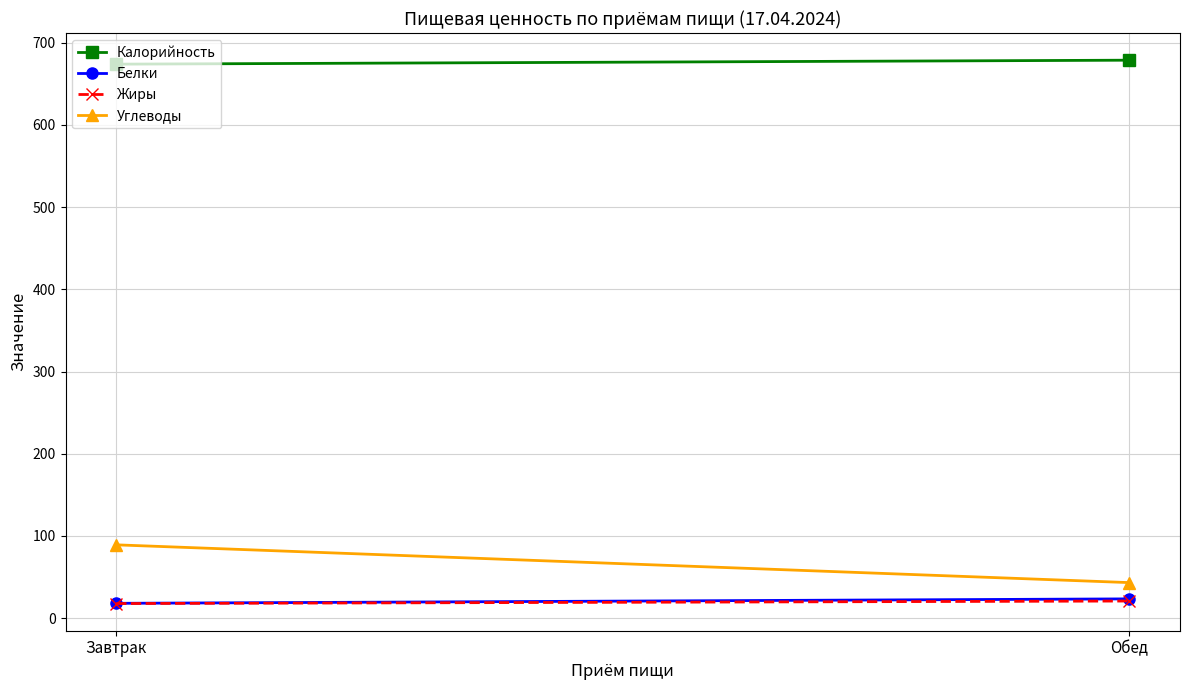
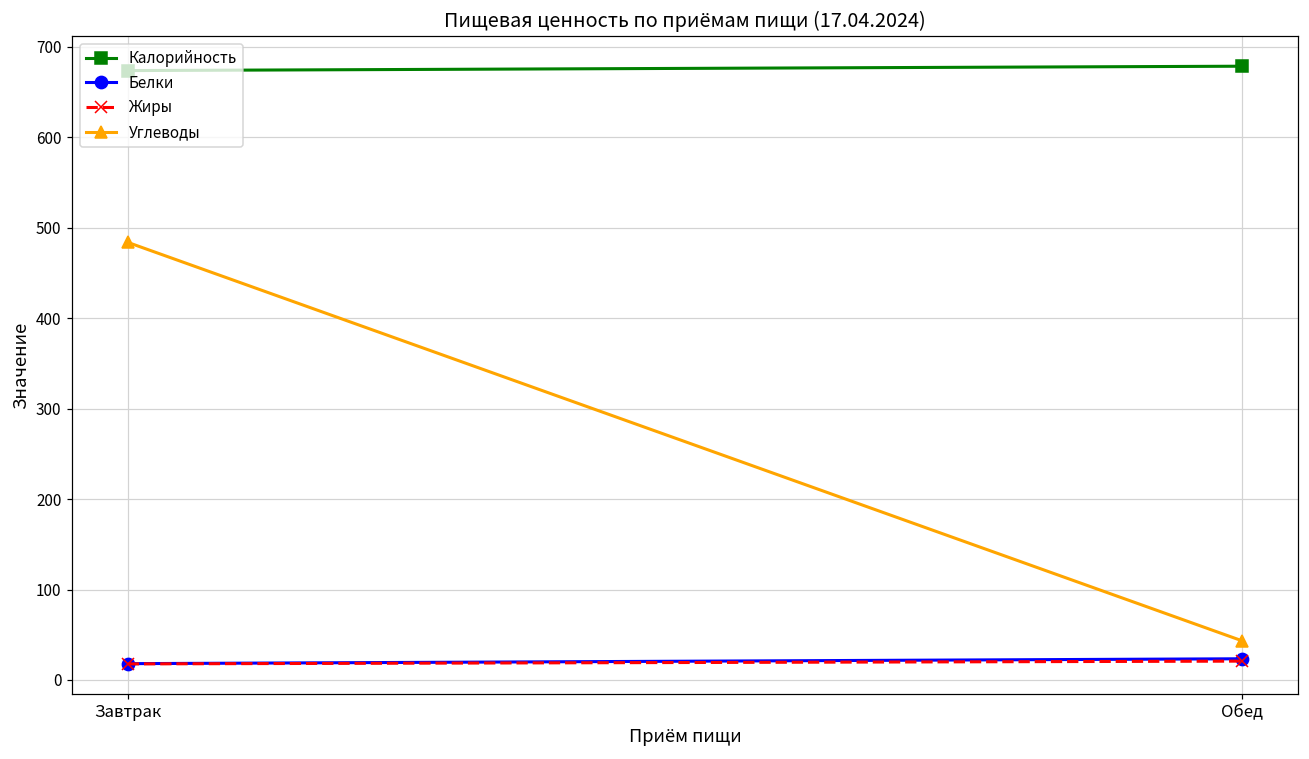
  {
    "Калорийность": {
      "Обед": 680
    },
    "Углеводы": {
-     "Завтрак": 90,
+     "Завтрак": 480,
      "Обед": 40
    }
  }
